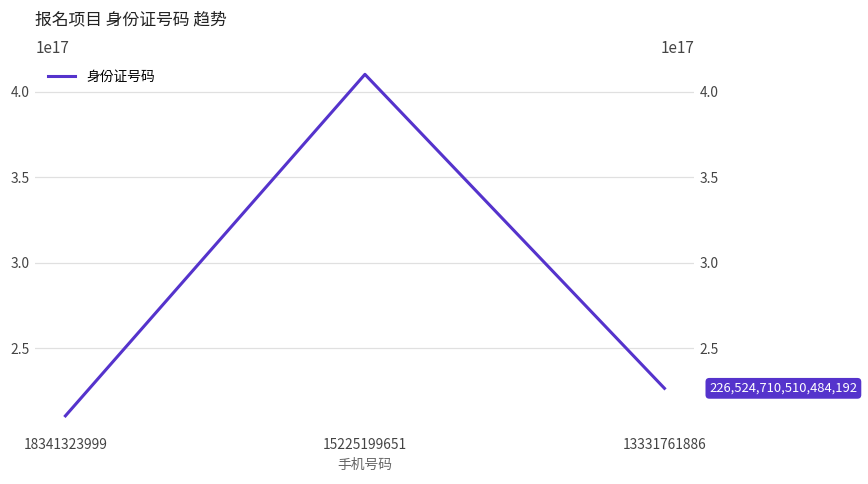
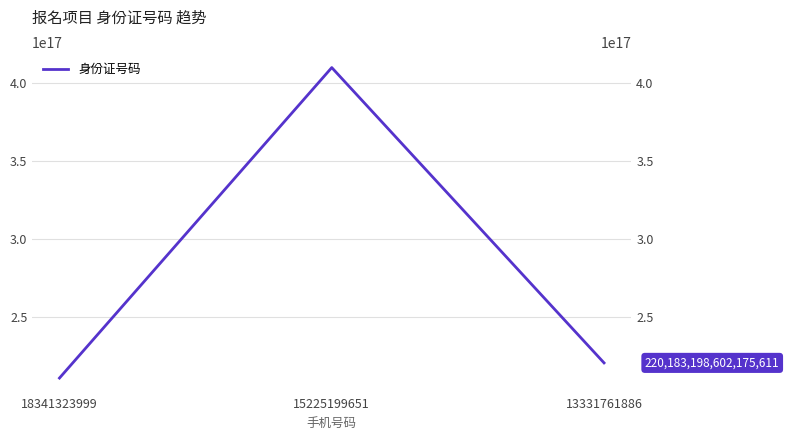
  {
-   "13331761886": "226,524,710,510,484,192"
+   "13331761886": "220,183,198,602,175,611"
  }
